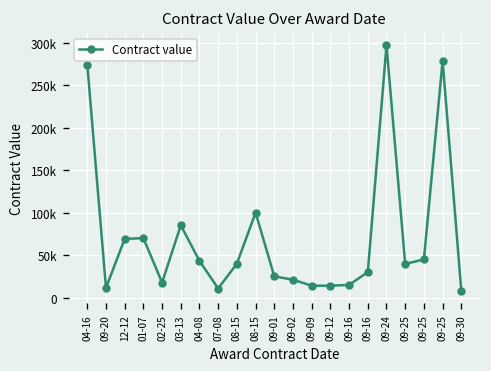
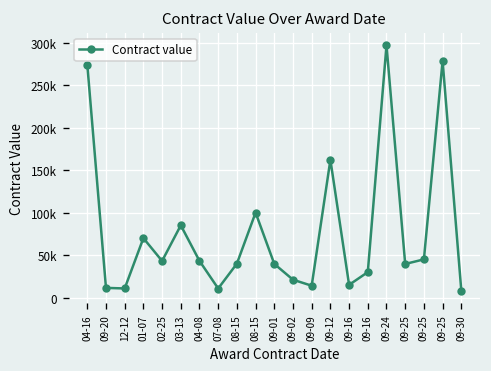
  {
    "04-16": 270000,
    "09-20": 10000,
-   "12-12": 70000,
+   "12-12": 10000,
    "01-07": 70000,
-   "02-25": 20000,
+   "02-25": 40000,
    "03-13": 90000,
    "04-08": 40000,
    "07-08": 10000,
-   "09-01": 30000,
+   "09-01": 40000,
    "09-02": 20000,
    "09-09": 10000,
-   "09-12": 10000,
+   "09-12": 160000,
    "09-24": 300000,
    "09-30": 10000
  }
